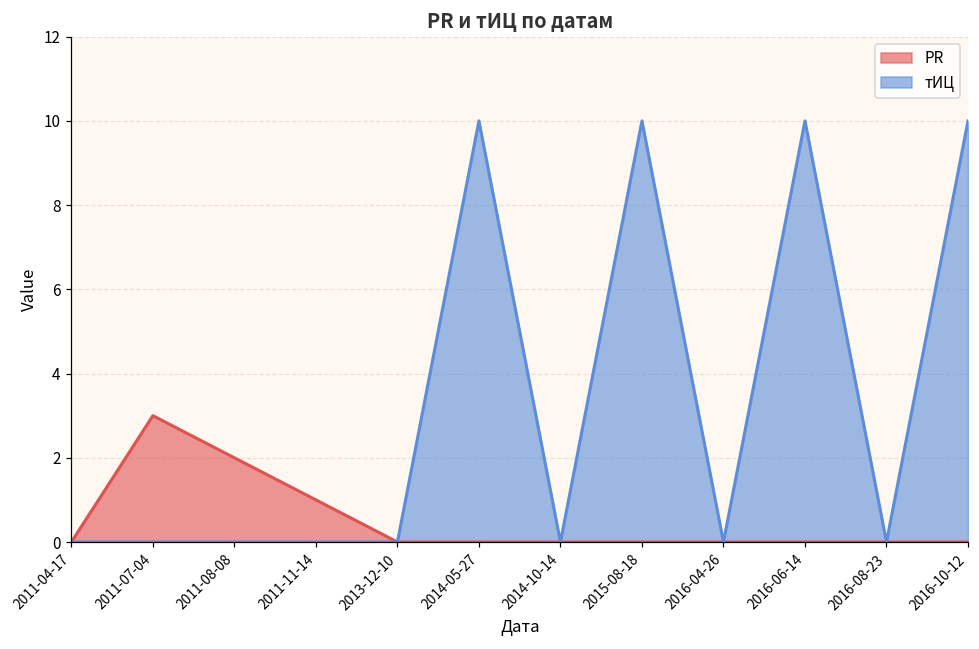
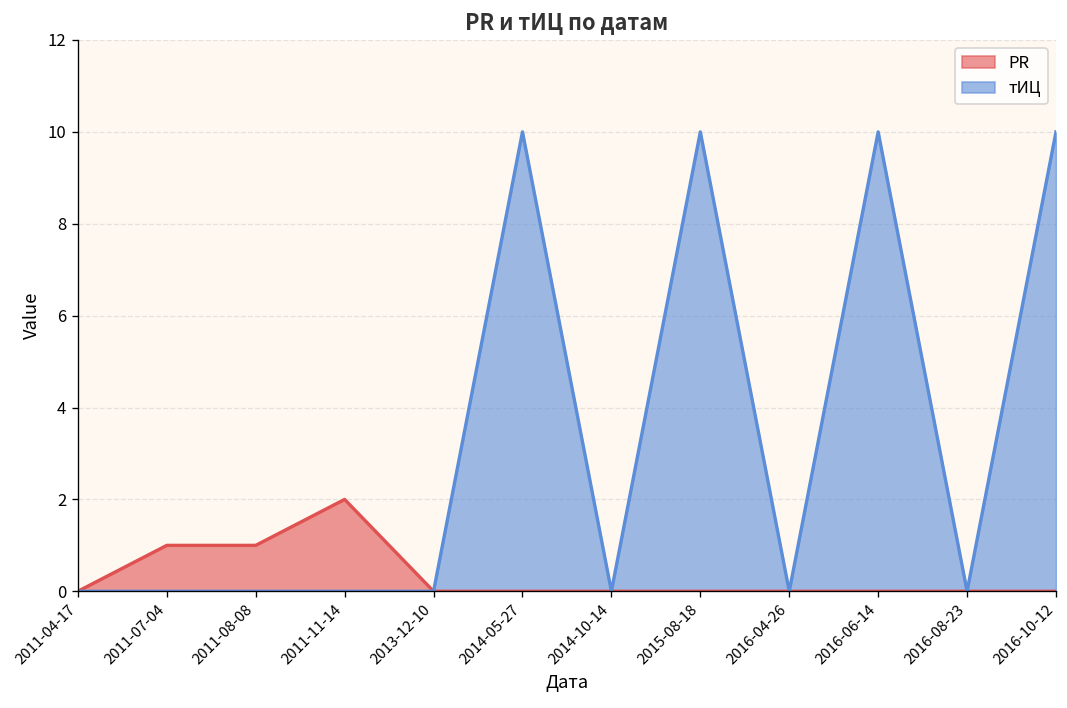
  {
    "PR": {
-     "2011-07-04": 3,
-     "2011-08-08": 2,
-     "2011-11-14": 1,
+     "2011-07-04": 1,
+     "2011-08-08": 1,
+     "2011-11-14": 2,
      "2014-05-27": 0,
      "2015-08-18": 0,
      "2016-06-14": 0,
      "2016-10-12": 0
    },
    "тИЦ": {
      "2011-07-04": 0,
      "2011-08-08": 0,
      "2011-11-14": 0,
      "2014-05-27": 10,
      "2015-08-18": 10,
      "2016-06-14": 10,
      "2016-10-12": 10
    }
  }
